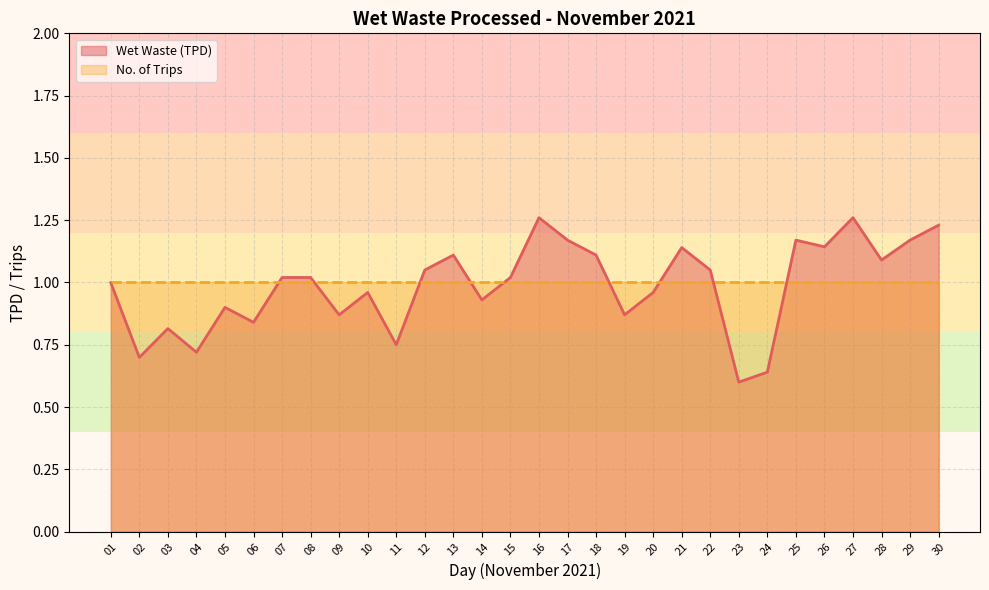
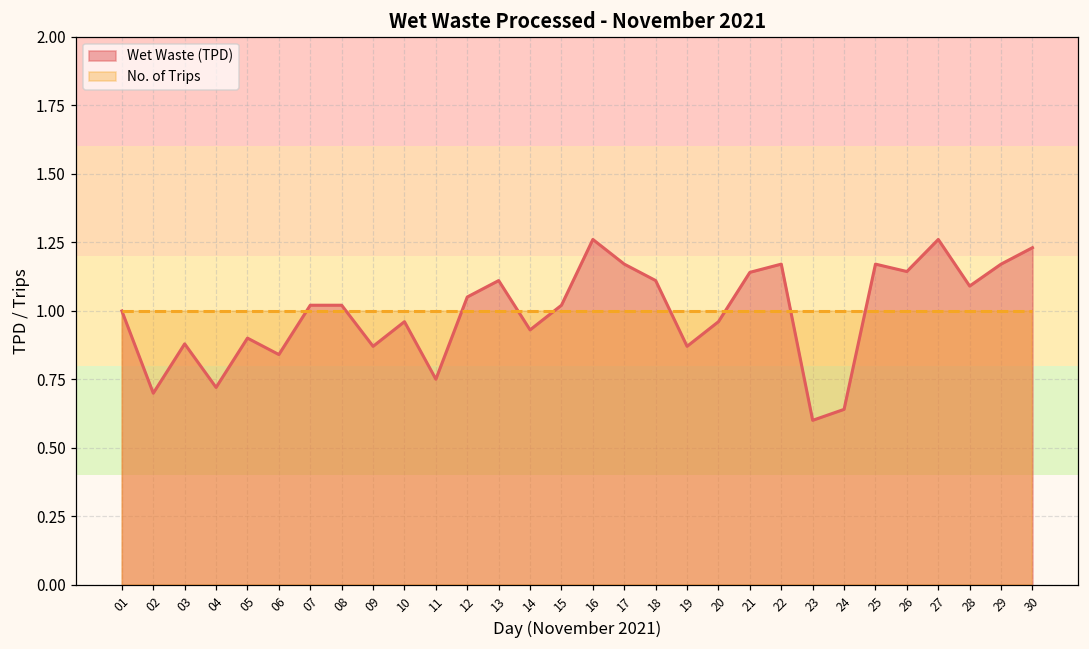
  {
    "Wet Waste (TPD)": {
      "02": 0.70,
-     "03": 0.82,
+     "03": 0.88,
      "04": 0.72,
      "05": 0.90,
      "06": 0.84,
      "07": 1.02,
      "08": 1.02,
      "09": 0.87,
      "10": 0.96,
      "11": 0.75,
      "12": 1.05,
      "13": 1.11,
      "14": 0.93,
      "15": 1.02,
      "16": 1.26,
      "17": 1.17,
      "18": 1.11,
      "19": 0.87,
      "20": 0.96,
      "21": 1.14,
-     "22": 1.05,
+     "22": 1.17,
      "23": 0.60,
      "24": 0.64,
      "25": 1.17,
      "26": 1.14,
      "27": 1.26,
      "28": 1.09,
      "29": 1.17,
      "30": 1.23
    },
    "No. of Trips": {
      "02": 1.00,
      "03": 1.00,
      "04": 1.00,
      "05": 1.00,
      "06": 1.00,
      "07": 1.00,
      "08": 1.00,
      "09": 1.00,
      "10": 1.00,
      "11": 1.00,
      "12": 1.00,
      "13": 1.00,
      "14": 1.00,
      "15": 1.00,
      "16": 1.00,
      "17": 1.00,
      "18": 1.00,
      "19": 1.00,
      "20": 1.00,
      "21": 1.00,
      "22": 1.00,
      "23": 1.00,
      "24": 1.00,
      "25": 1.00,
      "26": 1.00,
      "27": 1.00,
      "28": 1.00,
      "29": 1.00,
      "30": 1.00
    }
  }
